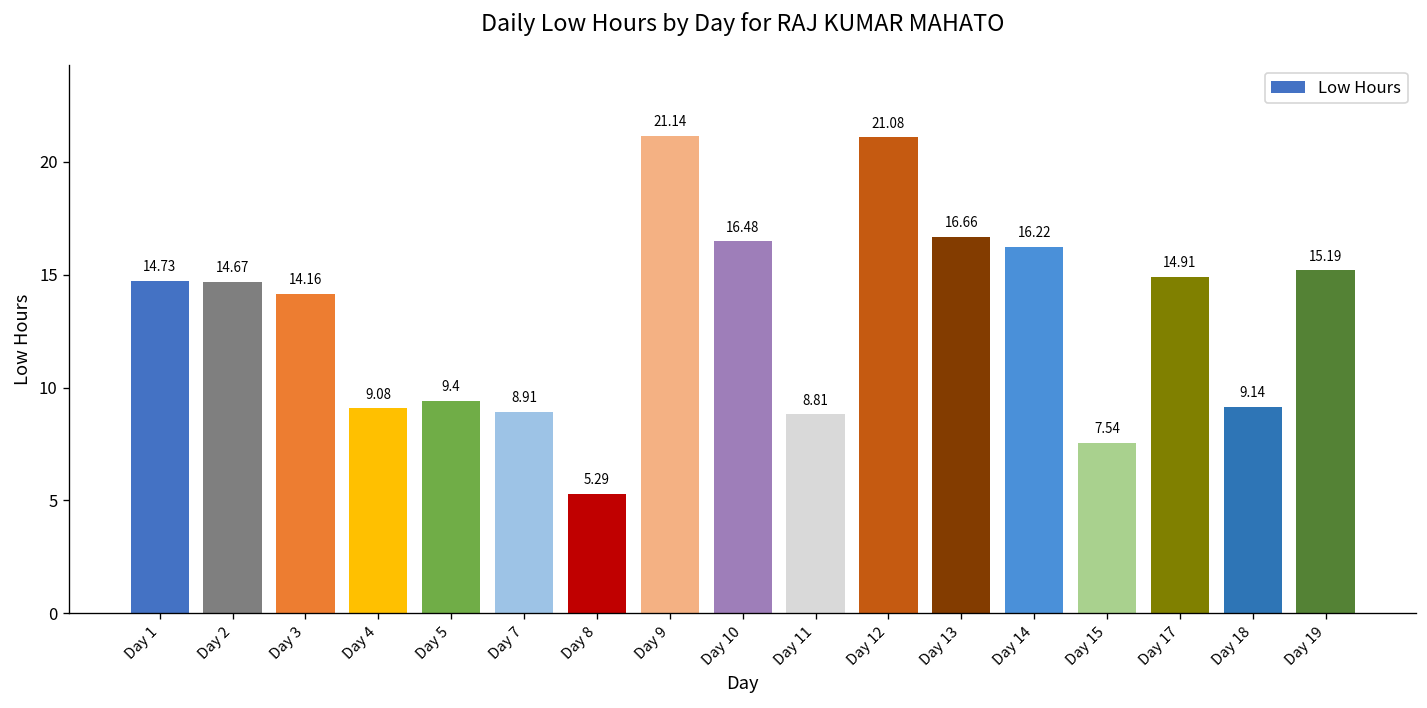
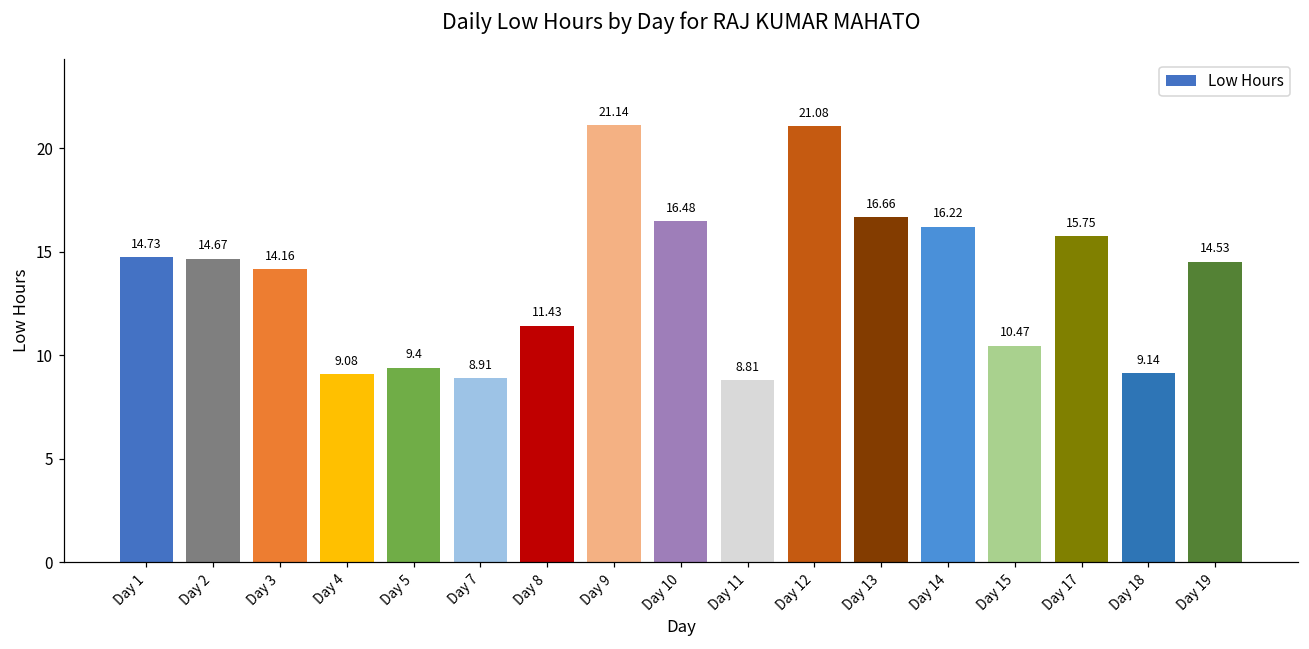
  {
    "Day 1": 14.73,
    "Day 2": 14.67,
    "Day 3": 14.16,
    "Day 4": 9.08,
    "Day 5": 9.4,
    "Day 7": 8.91,
-   "Day 8": 5.29,
+   "Day 8": 11.43,
    "Day 9": 21.14,
    "Day 10": 16.48,
    "Day 11": 8.81,
    "Day 12": 21.08,
    "Day 13": 16.66,
    "Day 14": 16.22,
-   "Day 15": 7.54,
-   "Day 17": 14.91,
+   "Day 15": 10.47,
+   "Day 17": 15.75,
    "Day 18": 9.14,
-   "Day 19": 15.19
+   "Day 19": 14.53
  }
